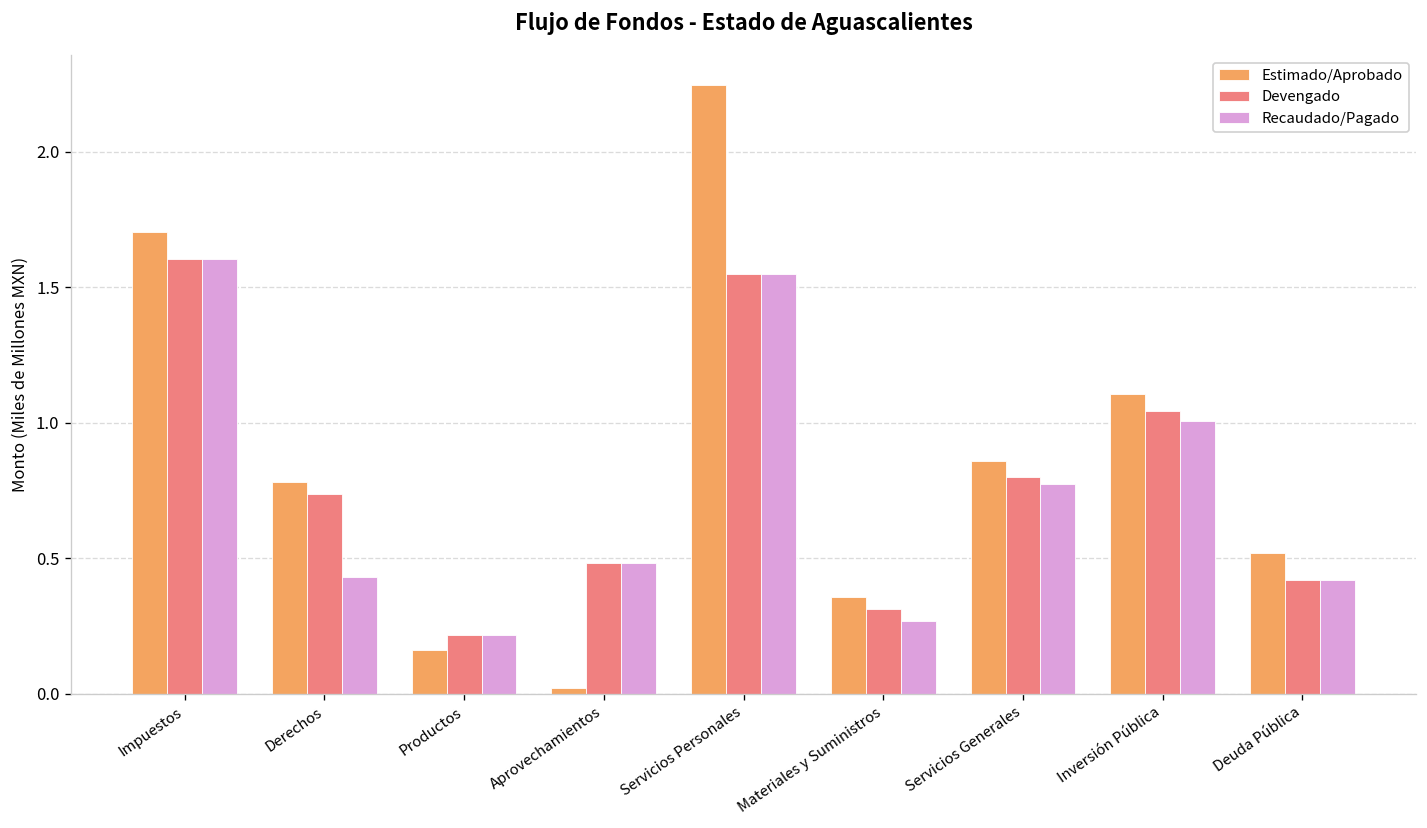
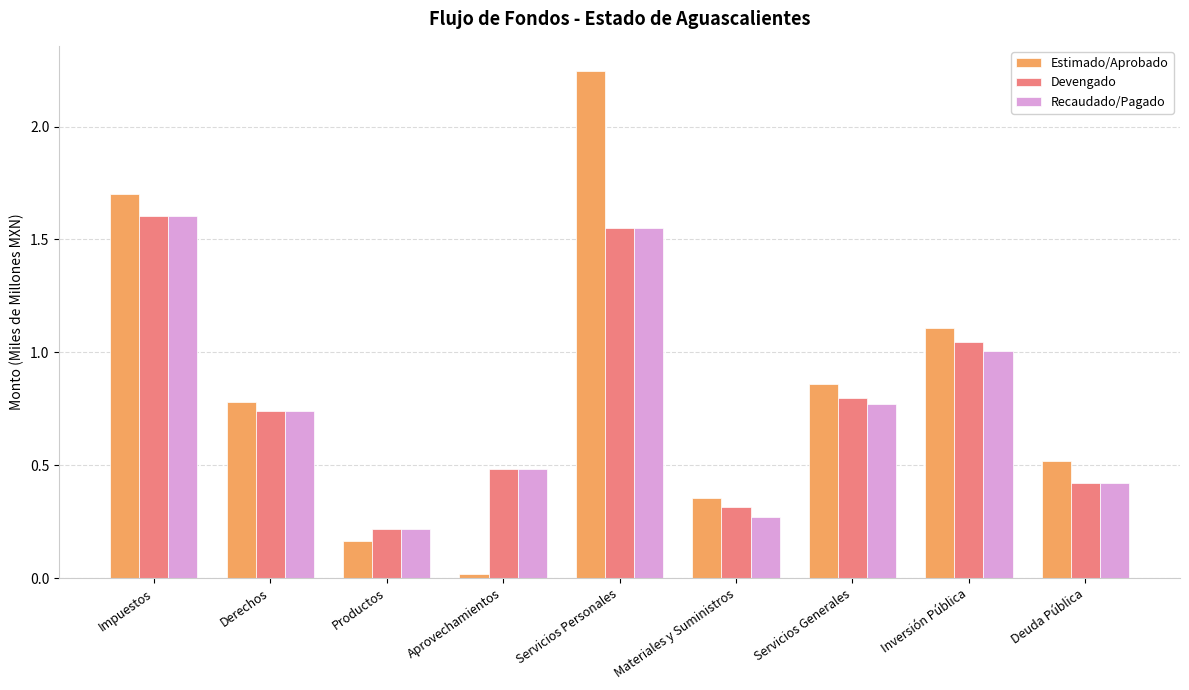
  {
    "Recaudado/Pagado": {
      "Impuestos": 1.61,
-     "Derechos": 0.43,
+     "Derechos": 0.74,
      "Productos": 0.22,
      "Aprovechamientos": 0.48,
      "Servicios Personales": 1.55,
      "Materiales y Suministros": 0.27,
      "Servicios Generales": 0.77,
      "Inversión Pública": 1.01,
      "Deuda Pública": 0.42
    }
  }
